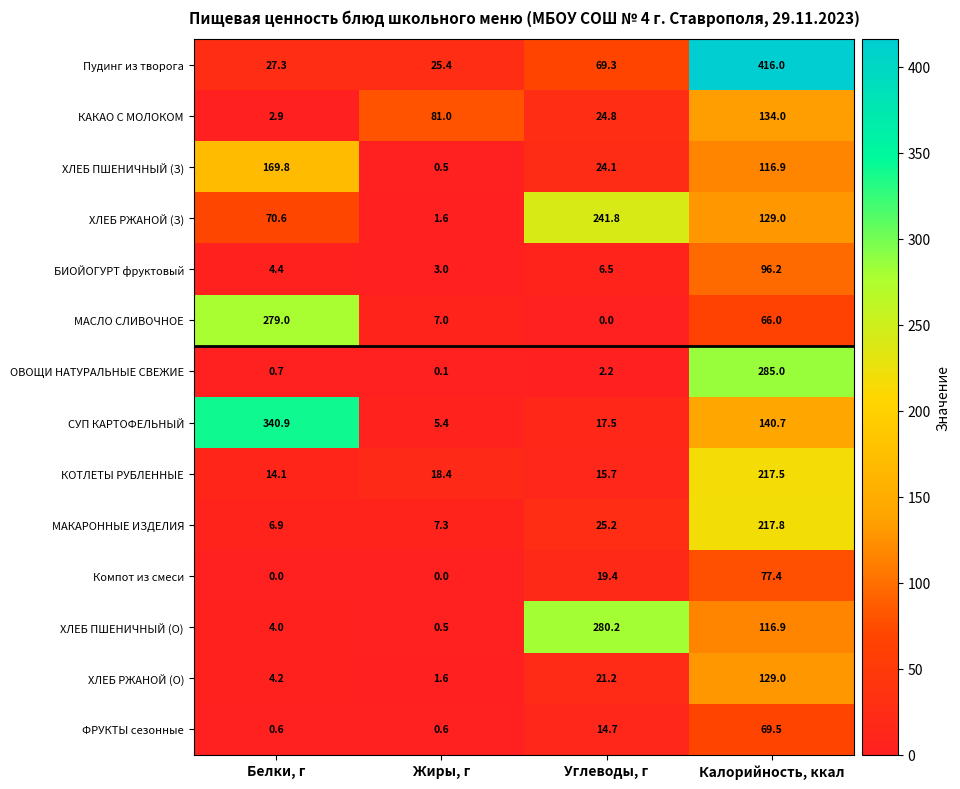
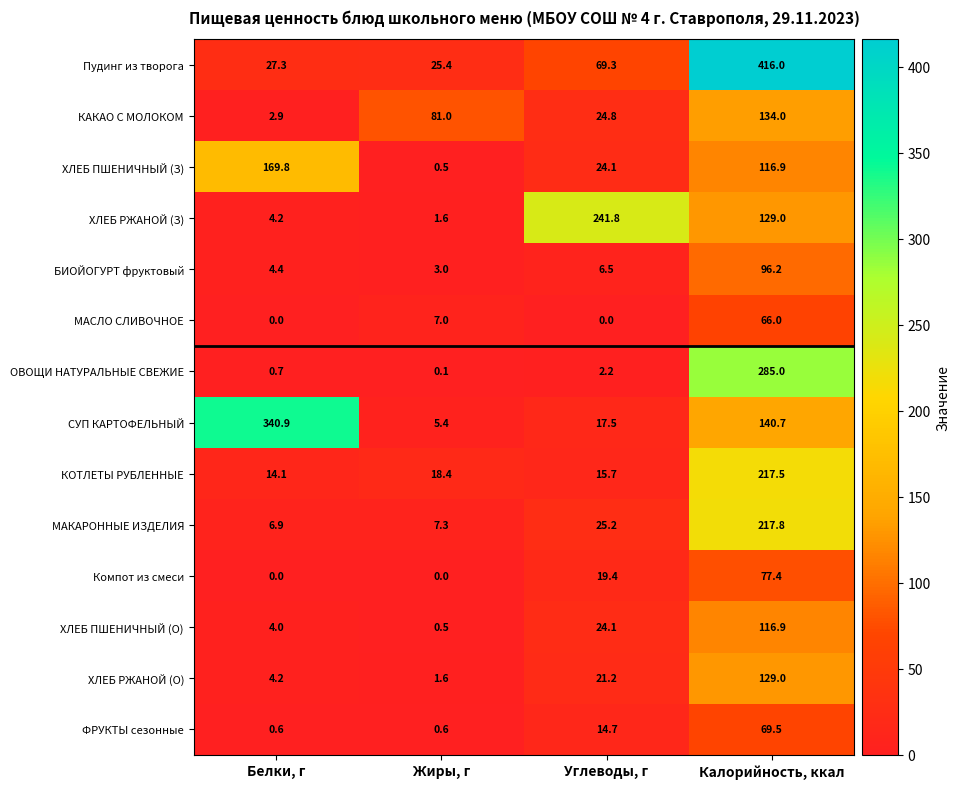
  {
    "Пудинг из творога": {
      "Белки, г": 27.3,
      "Жиры, г": 25.4,
      "Углеводы, г": 69.3,
      "Калорийность, ккал": 416.0
    },
    "КАКАО С МОЛОКОМ": {
      "Белки, г": 2.9,
      "Жиры, г": 81.0,
      "Углеводы, г": 24.8,
      "Калорийность, ккал": 134.0
    },
    "ХЛЕБ ПШЕНИЧНЫЙ (З)": {
      "Белки, г": 169.8,
      "Жиры, г": 0.5,
      "Углеводы, г": 24.1,
      "Калорийность, ккал": 116.9
    },
    "ХЛЕБ РЖАНОЙ (З)": {
-     "Белки, г": 70.6,
+     "Белки, г": 4.2,
      "Жиры, г": 1.6,
      "Углеводы, г": 241.8,
      "Калорийность, ккал": 129.0
    },
    "БИОЙОГУРТ фруктовый": {
      "Белки, г": 4.4,
      "Жиры, г": 3.0,
      "Углеводы, г": 6.5,
      "Калорийность, ккал": 96.2
    },
    "МАСЛО СЛИВОЧНОЕ": {
-     "Белки, г": 279.0,
+     "Белки, г": 0.0,
      "Жиры, г": 7.0,
      "Углеводы, г": 0.0,
      "Калорийность, ккал": 66.0
    },
    "ОВОЩИ НАТУРАЛЬНЫЕ СВЕЖИЕ": {
      "Белки, г": 0.7,
      "Жиры, г": 0.1,
      "Углеводы, г": 2.2,
      "Калорийность, ккал": 285.0
    },
    "СУП КАРТОФЕЛЬНЫЙ": {
      "Белки, г": 340.9,
      "Жиры, г": 5.4,
      "Углеводы, г": 17.5,
      "Калорийность, ккал": 140.7
    },
    "КОТЛЕТЫ РУБЛЕННЫЕ": {
      "Белки, г": 14.1,
      "Жиры, г": 18.4,
      "Углеводы, г": 15.7,
      "Калорийность, ккал": 217.5
    },
    "МАКАРОННЫЕ ИЗДЕЛИЯ": {
      "Белки, г": 6.9,
      "Жиры, г": 7.3,
      "Углеводы, г": 25.2,
      "Калорийность, ккал": 217.8
    },
    "Компот из смеси": {
      "Белки, г": 0.0,
      "Жиры, г": 0.0,
      "Углеводы, г": 19.4,
      "Калорийность, ккал": 77.4
    },
    "ХЛЕБ ПШЕНИЧНЫЙ (О)": {
      "Белки, г": 4.0,
      "Жиры, г": 0.5,
-     "Углеводы, г": 280.2,
+     "Углеводы, г": 24.1,
      "Калорийность, ккал": 116.9
    },
    "ХЛЕБ РЖАНОЙ (О)": {
      "Белки, г": 4.2,
      "Жиры, г": 1.6,
      "Углеводы, г": 21.2,
      "Калорийность, ккал": 129.0
    },
    "ФРУКТЫ сезонные": {
      "Белки, г": 0.6,
      "Жиры, г": 0.6,
      "Углеводы, г": 14.7,
      "Калорийность, ккал": 69.5
    }
  }
